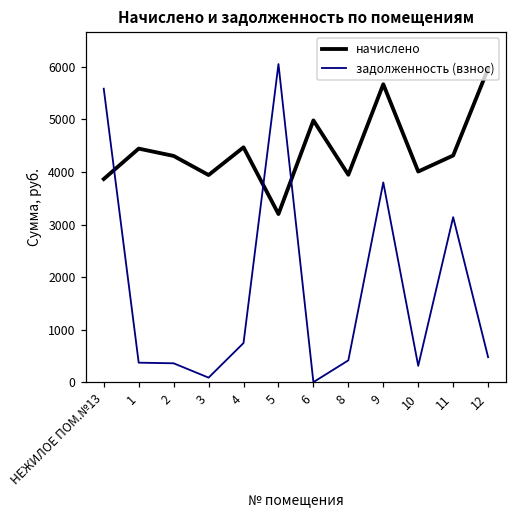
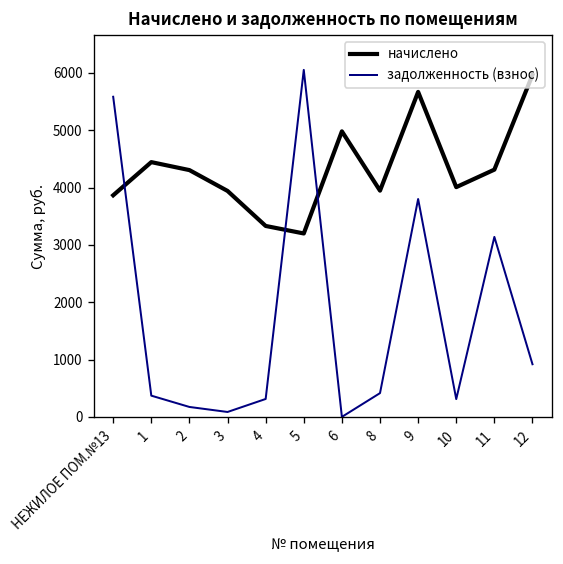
  {
    "начислено": {
      "НЕЖИЛОЕ ПОМ.№13": 3900,
      "1": 4400,
      "2": 4300,
      "3": 3900,
-     "4": 4500,
+     "4": 3300,
      "5": 3200,
      "6": 5000,
      "8": 3900,
      "9": 5700,
      "10": 4000,
      "11": 4300
    },
    "задолженность (взнос)": {
      "НЕЖИЛОЕ ПОМ.№13": 5600,
      "1": 400,
-     "2": 400,
+     "2": 200,
      "3": 100,
-     "4": 700,
+     "4": 300,
      "5": 6100,
      "6": 0,
      "8": 400,
      "9": 3800,
      "10": 300,
      "11": 3100,
-     "12": 500
+     "12": 900
    }
  }
